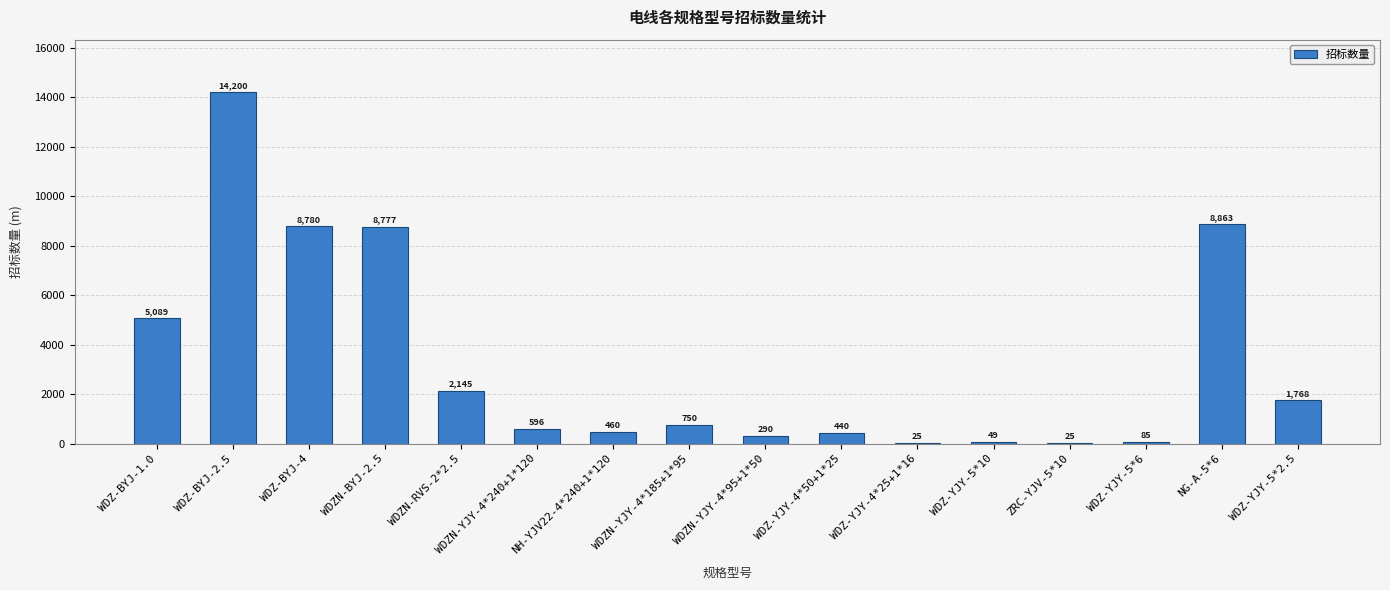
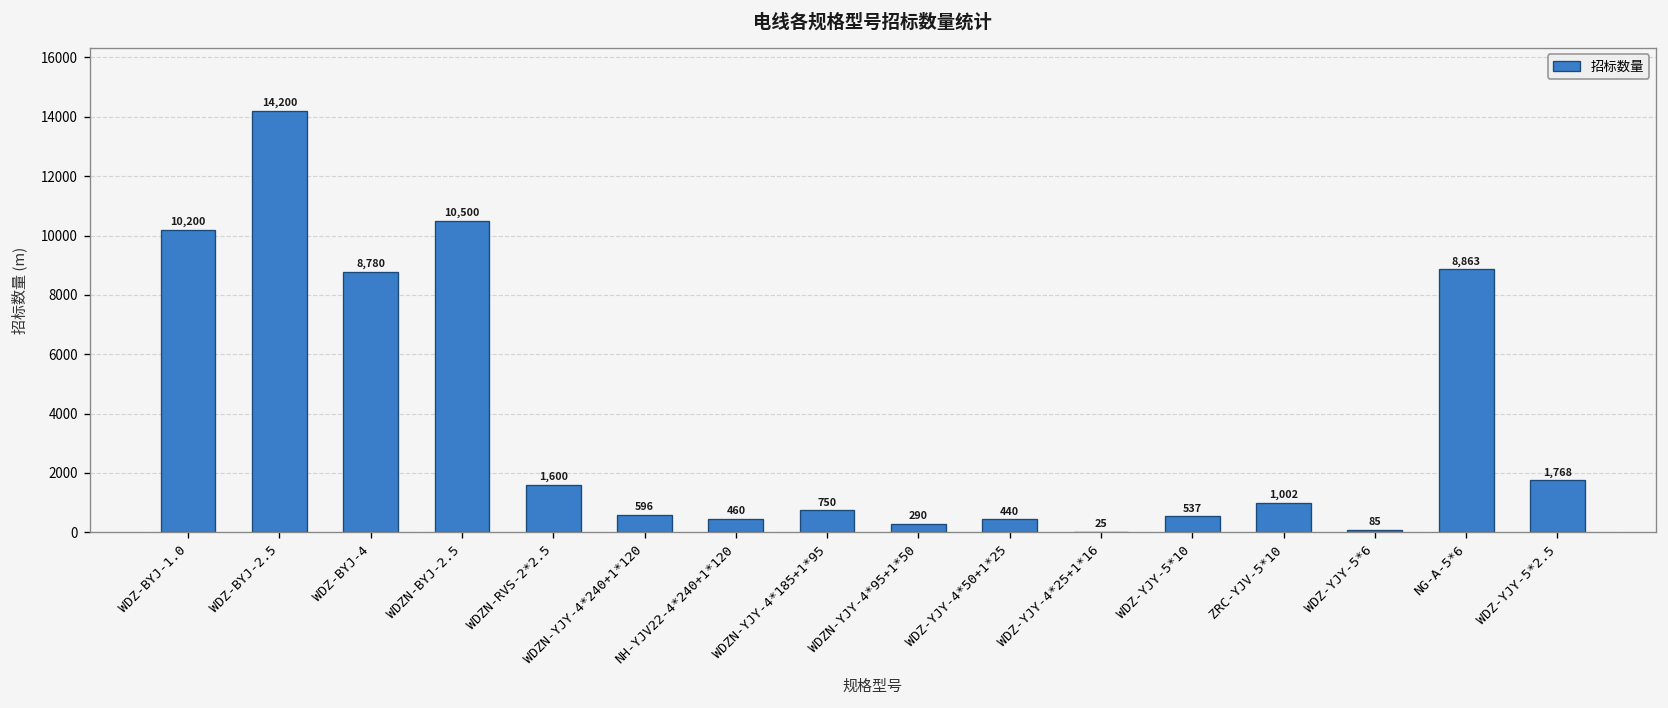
  {
-   "WDZ-BYJ-1.0": "5,089",
+   "WDZ-BYJ-1.0": "10,200",
    "WDZ-BYJ-2.5": "14,200",
    "WDZ-BYJ-4": "8,780",
-   "WDZN-BYJ-2.5": "8,777",
-   "WDZN-RVS-2*2.5": "2,145",
+   "WDZN-BYJ-2.5": "10,500",
+   "WDZN-RVS-2*2.5": "1,600",
    "WDZN-YJY-4*240+1*120": "596",
    "NH-YJV22-4*240+1*120": "460",
    "WDZN-YJY-4*185+1*95": "750",
    "WDZN-YJY-4*95+1*50": "290",
    "WDZ-YJY-4*50+1*25": "440",
    "WDZ-YJY-4*25+1*16": "25",
-   "WDZ-YJY-5*10": "49",
-   "ZRC-YJV-5*10": "25",
+   "WDZ-YJY-5*10": "537",
+   "ZRC-YJV-5*10": "1,002",
    "WDZ-YJY-5*6": "85",
    "NG-A-5*6": "8,863",
    "WDZ-YJY-5*2.5": "1,768"
  }
